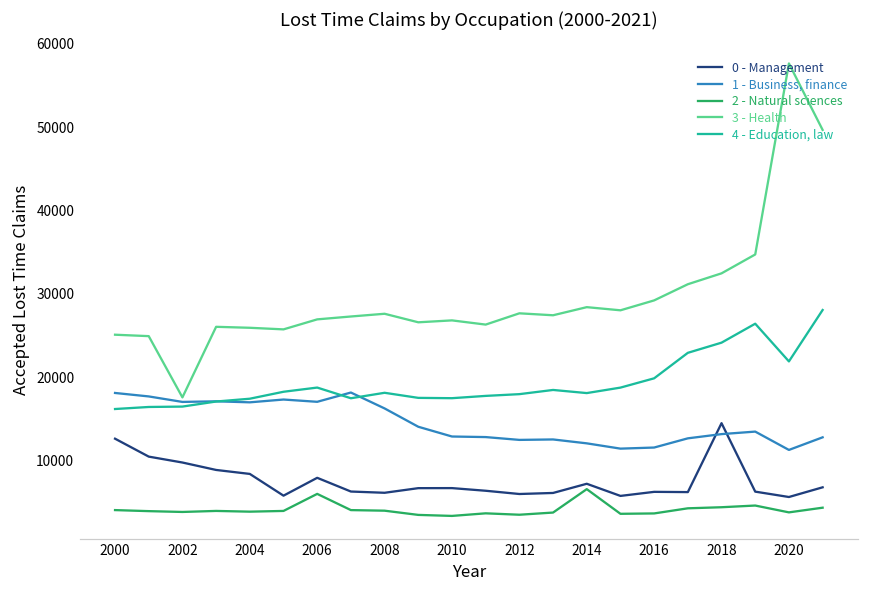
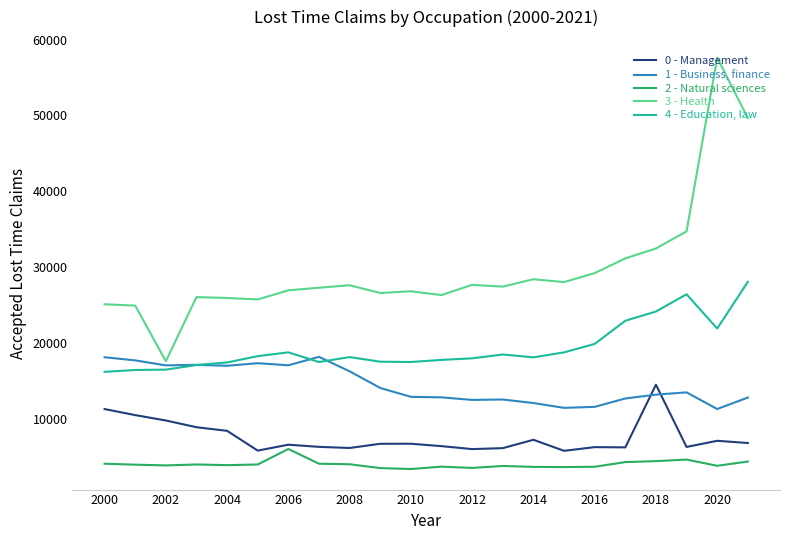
  {
    "0 - Management": {
-     "2000": 13000,
+     "2000": 11000,
      "2002": 10000,
      "2004": 8000,
-     "2006": 8000,
+     "2006": 7000,
      "2008": 6000,
      "2010": 7000,
      "2012": 6000,
      "2014": 7000,
      "2016": 6000,
      "2018": 15000,
-     "2020": 6000
+     "2020": 7000
    },
    "1 - Business, finance": {
      "2000": 18000,
      "2002": 17000,
      "2004": 17000,
      "2006": 17000,
      "2008": 16000,
      "2010": 13000,
      "2012": 12000,
      "2014": 12000,
      "2016": 12000,
      "2018": 13000,
      "2020": 11000
    },
    "2 - Natural sciences": {
      "2000": 4000,
      "2002": 4000,
      "2004": 4000,
      "2006": 6000,
      "2008": 4000,
      "2010": 3000,
      "2012": 4000,
-     "2014": 7000,
+     "2014": 4000,
      "2016": 4000,
      "2018": 4000,
      "2020": 4000
    },
    "3 - Health": {
      "2000": 25000,
      "2002": 18000,
      "2004": 26000,
      "2006": 27000,
      "2008": 28000,
      "2010": 27000,
      "2012": 28000,
      "2014": 28000,
      "2016": 29000,
      "2018": 32000,
      "2020": 58000
    },
    "4 - Education, law": {
      "2000": 16000,
      "2002": 16000,
      "2004": 17000,
      "2006": 19000,
      "2008": 18000,
      "2010": 17000,
      "2012": 18000,
      "2014": 18000,
      "2016": 20000,
      "2018": 24000,
      "2020": 22000
    }
  }
